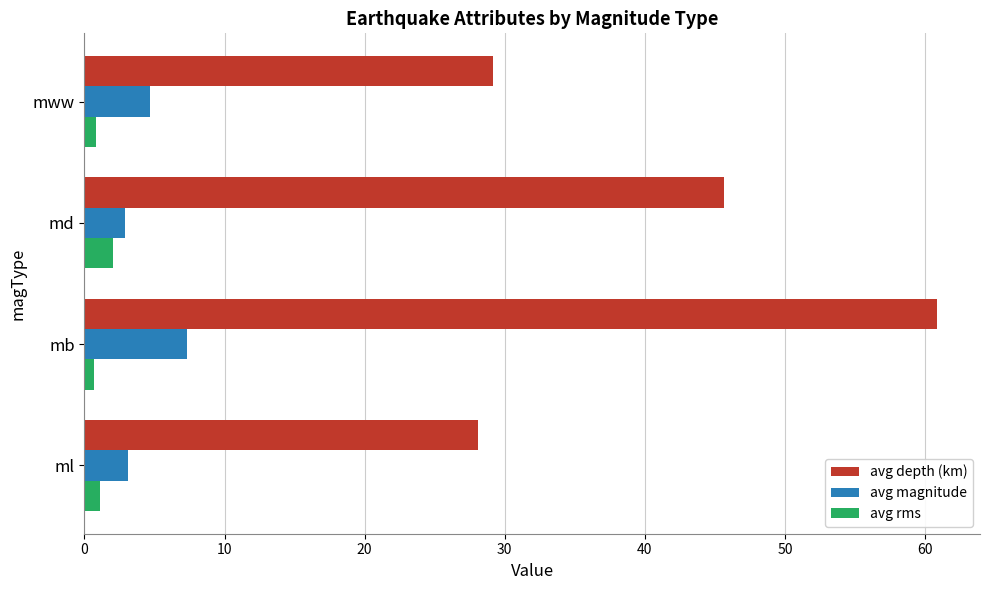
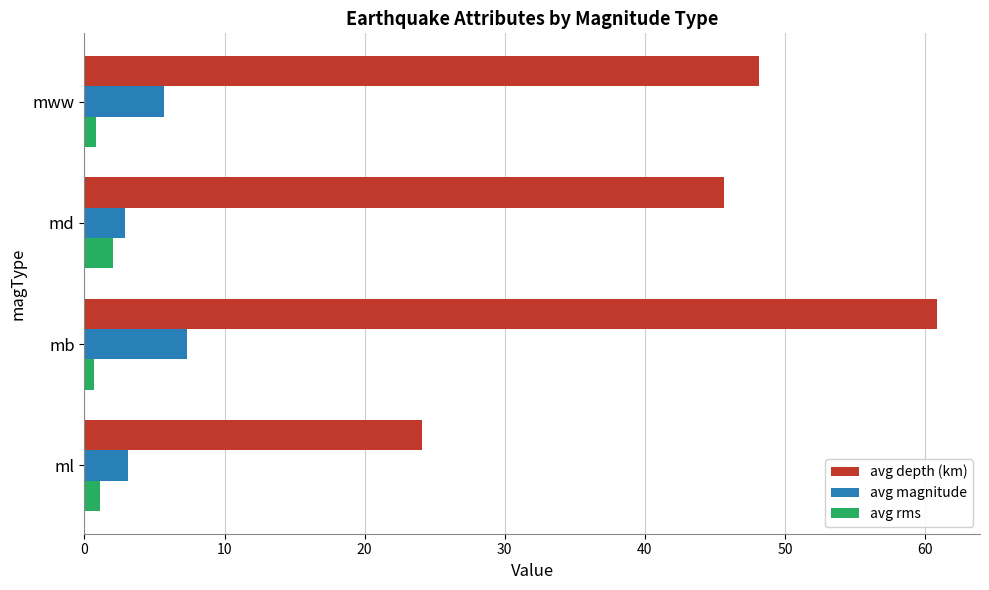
  {
    "avg depth (km)": {
-     "mww": 29.2,
+     "mww": 48.2,
      "md": 45.7,
      "mb": 60.9,
-     "ml": 28.1
+     "ml": 24.1
    },
    "avg magnitude": {
-     "mww": 4.7,
+     "mww": 5.7,
      "md": 2.9,
      "mb": 7.3,
      "ml": 3.1
    },
    "avg rms": {
      "mww": 0.8,
      "md": 2.0,
      "mb": 0.7,
      "ml": 1.1
    }
  }
